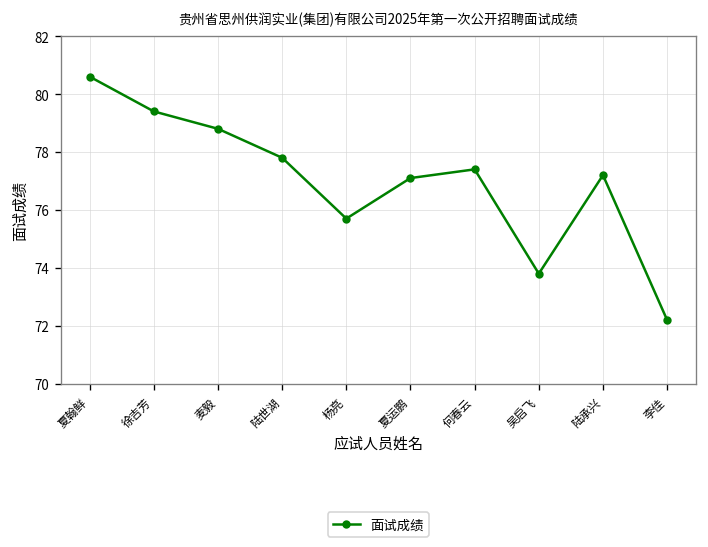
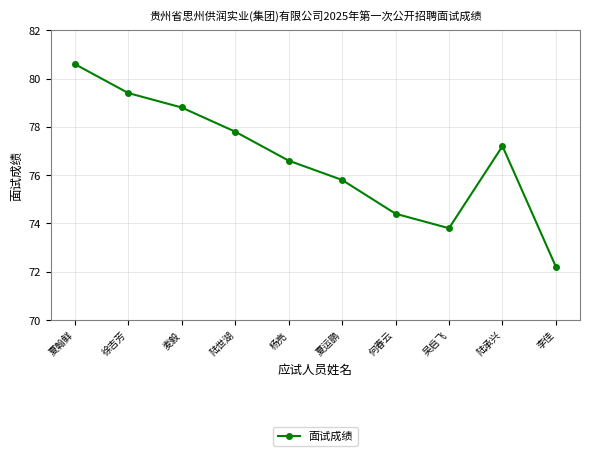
  {
    "夏翰鲜": 80.6,
    "徐吉芳": 79.4,
    "麦毅": 78.8,
    "陆世湖": 77.8,
-   "杨亮": 75.7,
-   "夏运鹏": 77.1,
-   "何春云": 77.4,
+   "杨亮": 76.6,
+   "夏运鹏": 75.8,
+   "何春云": 74.4,
    "吴启飞": 73.8,
    "陆承兴": 77.2,
    "李佳": 72.2
  }
